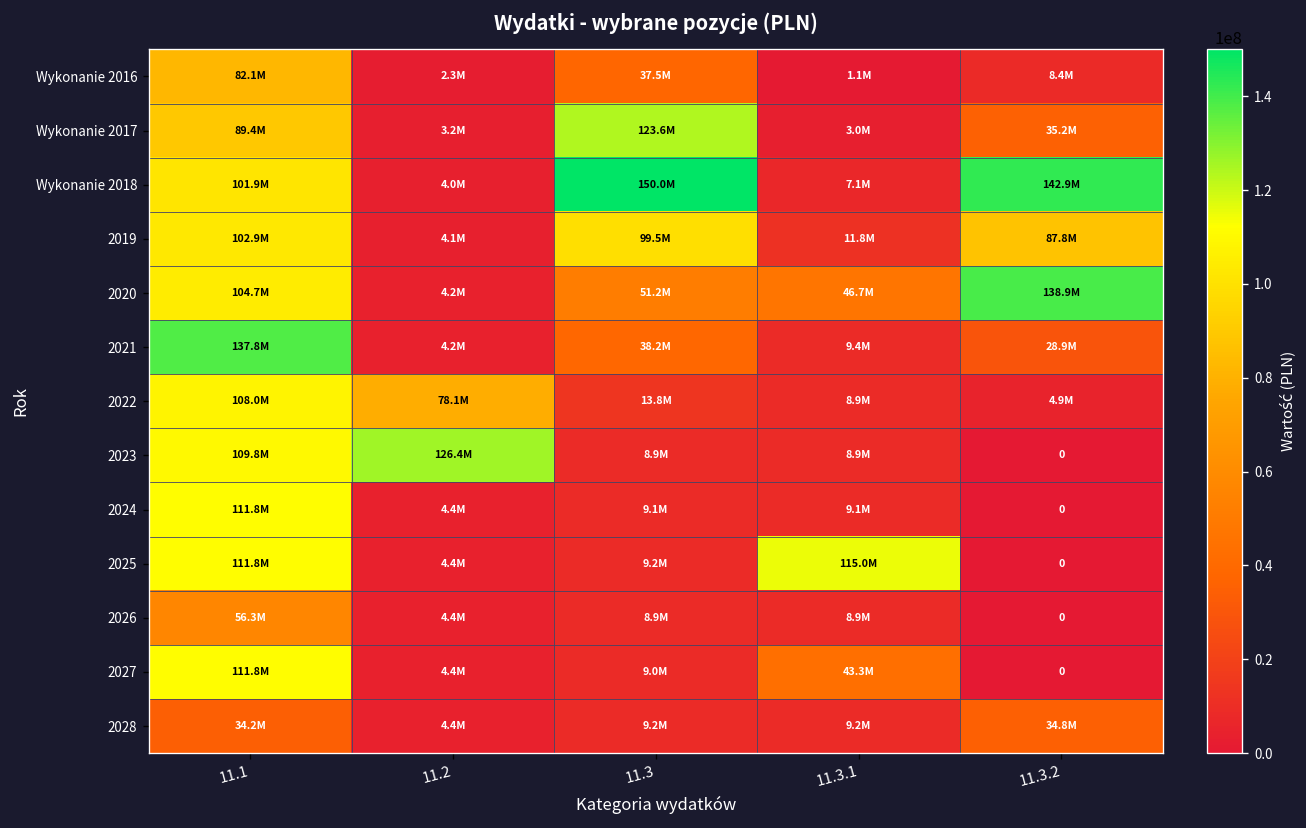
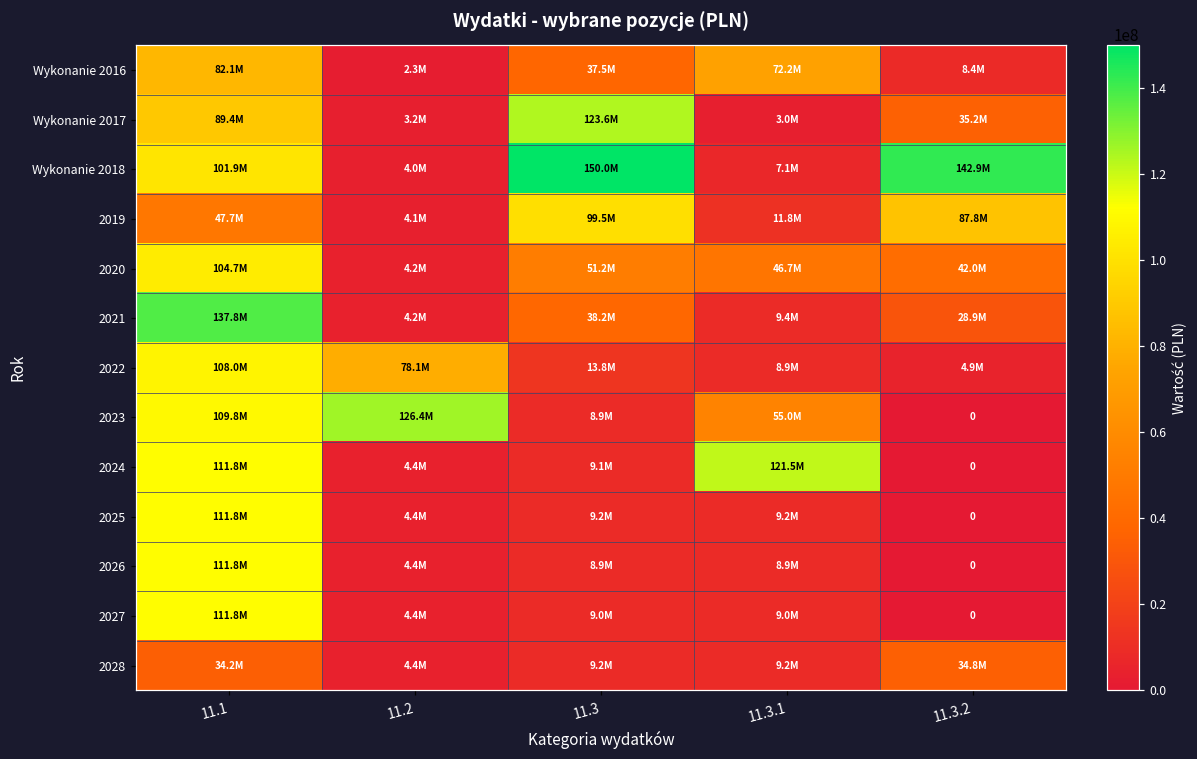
  {
    "Wykonanie 2016": {
      "11.1": "82.1M",
      "11.2": "2.3M",
      "11.3": "37.5M",
-     "11.3.1": "1.1M",
+     "11.3.1": "72.2M",
      "11.3.2": "8.4M"
    },
    "Wykonanie 2017": {
      "11.1": "89.4M",
      "11.2": "3.2M",
      "11.3": "123.6M",
      "11.3.1": "3.0M",
      "11.3.2": "35.2M"
    },
    "Wykonanie 2018": {
      "11.1": "101.9M",
      "11.2": "4.0M",
      "11.3": "150.0M",
      "11.3.1": "7.1M",
      "11.3.2": "142.9M"
    },
    "2019": {
-     "11.1": "102.9M",
+     "11.1": "47.7M",
      "11.2": "4.1M",
      "11.3": "99.5M",
      "11.3.1": "11.8M",
      "11.3.2": "87.8M"
    },
    "2020": {
      "11.1": "104.7M",
      "11.2": "4.2M",
      "11.3": "51.2M",
      "11.3.1": "46.7M",
-     "11.3.2": "138.9M"
+     "11.3.2": "42.0M"
    },
    "2021": {
      "11.1": "137.8M",
      "11.2": "4.2M",
      "11.3": "38.2M",
      "11.3.1": "9.4M",
      "11.3.2": "28.9M"
    },
    "2022": {
      "11.1": "108.0M",
      "11.2": "78.1M",
      "11.3": "13.8M",
      "11.3.1": "8.9M",
      "11.3.2": "4.9M"
    },
    "2023": {
      "11.1": "109.8M",
      "11.2": "126.4M",
      "11.3": "8.9M",
-     "11.3.1": "8.9M",
+     "11.3.1": "55.0M",
      "11.3.2": "0"
    },
    "2024": {
      "11.1": "111.8M",
      "11.2": "4.4M",
      "11.3": "9.1M",
-     "11.3.1": "9.1M",
+     "11.3.1": "121.5M",
      "11.3.2": "0"
    },
    "2025": {
      "11.1": "111.8M",
      "11.2": "4.4M",
      "11.3": "9.2M",
-     "11.3.1": "115.0M",
+     "11.3.1": "9.2M",
      "11.3.2": "0"
    },
    "2026": {
-     "11.1": "56.3M",
+     "11.1": "111.8M",
      "11.2": "4.4M",
      "11.3": "8.9M",
      "11.3.1": "8.9M",
      "11.3.2": "0"
    },
    "2027": {
      "11.1": "111.8M",
      "11.2": "4.4M",
      "11.3": "9.0M",
-     "11.3.1": "43.3M",
+     "11.3.1": "9.0M",
      "11.3.2": "0"
    },
    "2028": {
      "11.1": "34.2M",
      "11.2": "4.4M",
      "11.3": "9.2M",
      "11.3.1": "9.2M",
      "11.3.2": "34.8M"
    }
  }
